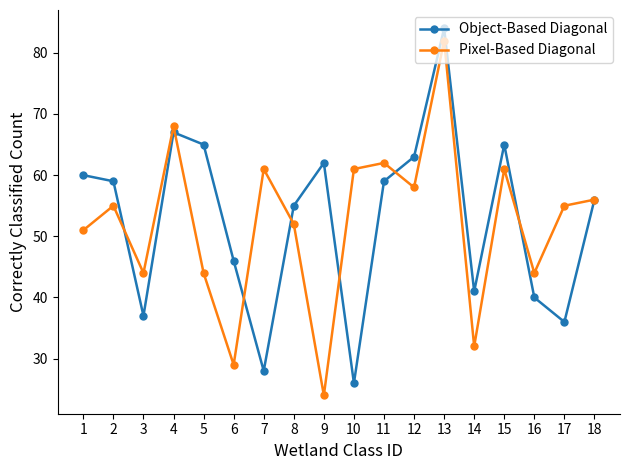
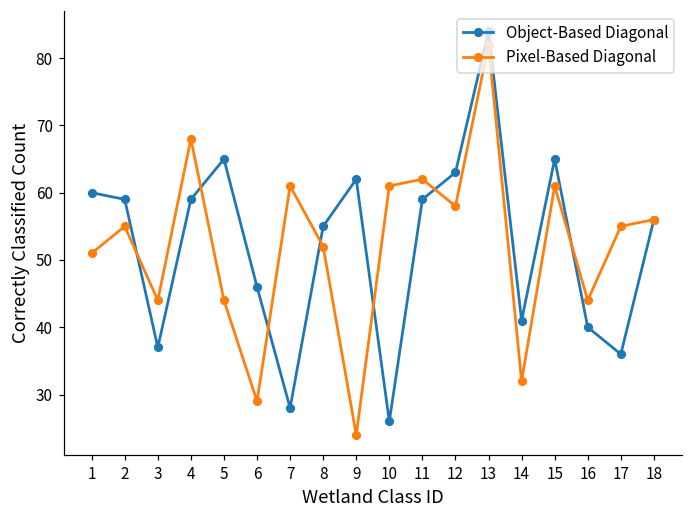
  {
    "Object-Based Diagonal": {
      "1": 60,
      "2": 59,
      "3": 37,
-     "4": 67,
+     "4": 59,
      "5": 65,
      "6": 46,
      "7": 28,
      "8": 55,
      "9": 62,
      "10": 26,
      "11": 59,
      "12": 63,
      "14": 41,
      "15": 65,
      "16": 40,
      "17": 36
    },
    "Pixel-Based Diagonal": {
      "1": 51,
      "2": 55,
      "3": 44,
      "4": 68,
      "5": 44,
      "6": 29,
      "7": 61,
      "8": 52,
      "9": 24,
      "10": 61,
      "11": 62,
      "12": 58,
      "14": 32,
      "15": 61,
      "16": 44,
      "17": 55
    }
  }
